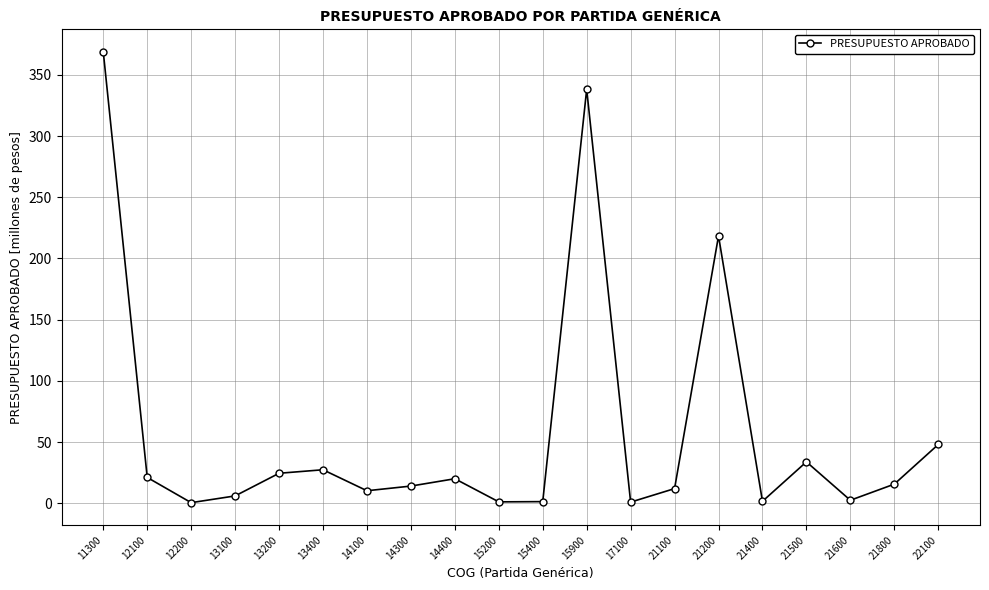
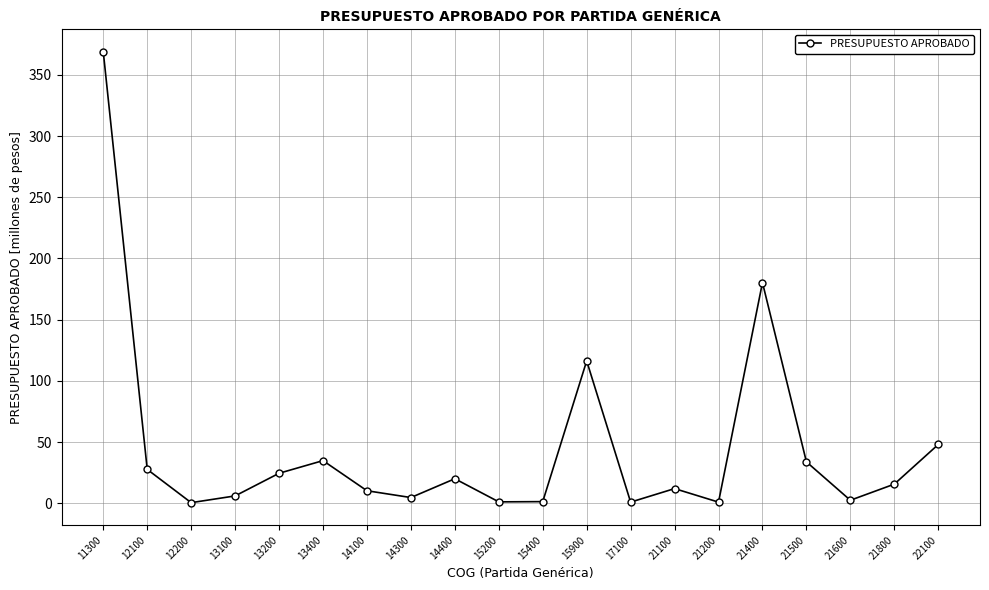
  {
    "11300": 369,
-   "12100": 21,
+   "12100": 28,
    "12200": 0,
    "13100": 6,
    "13200": 24,
-   "13400": 27,
+   "13400": 35,
    "14100": 10,
-   "14300": 14,
+   "14300": 5,
    "14400": 20,
    "15200": 1,
    "15400": 1,
-   "15900": 338,
+   "15900": 116,
    "17100": 1,
    "21100": 12,
-   "21200": 218,
-   "21400": 2,
+   "21200": 1,
+   "21400": 180,
    "21500": 34,
    "21600": 2,
    "21800": 16,
    "22100": 48
  }
